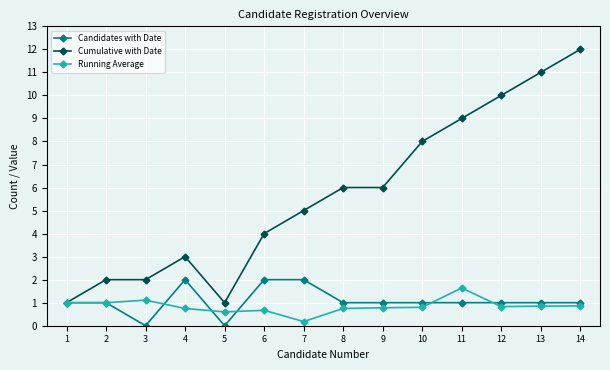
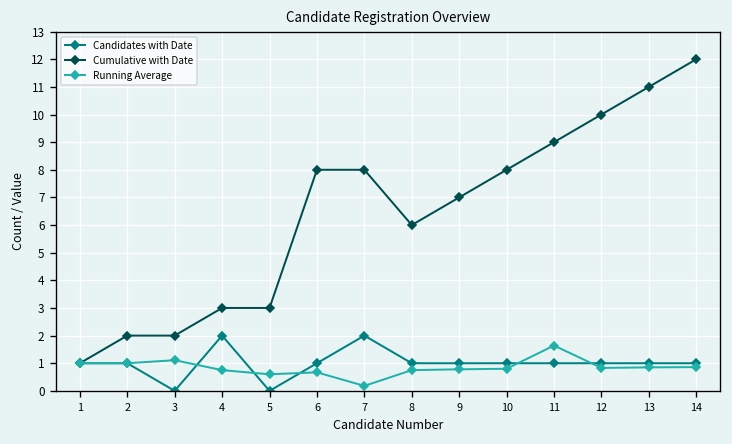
  {
    "Candidates with Date": {
      "3": 0,
      "4": 2,
      "5": 0,
-     "6": 2,
+     "6": 1,
      "7": 2,
      "8": 1,
      "9": 1,
      "10": 1,
      "11": 1,
      "12": 1,
      "13": 1,
      "14": 1
    },
    "Cumulative with Date": {
      "2": 2,
      "3": 2,
      "4": 3,
-     "5": 1,
-     "6": 4,
-     "7": 5,
+     "5": 3,
+     "6": 8,
+     "7": 8,
      "8": 6,
-     "9": 6,
+     "9": 7,
      "10": 8,
      "11": 9,
      "12": 10,
      "13": 11,
      "14": 12
    },
    "Running Average": {
      "3": 1.1,
      "4": 0.8,
      "5": 0.6,
      "6": 0.7,
      "7": 0.2,
      "8": 0.8,
      "9": 0.8,
      "10": 0.8,
      "11": 1.6,
      "12": 0.8,
      "13": 0.9,
      "14": 0.9
    }
  }
